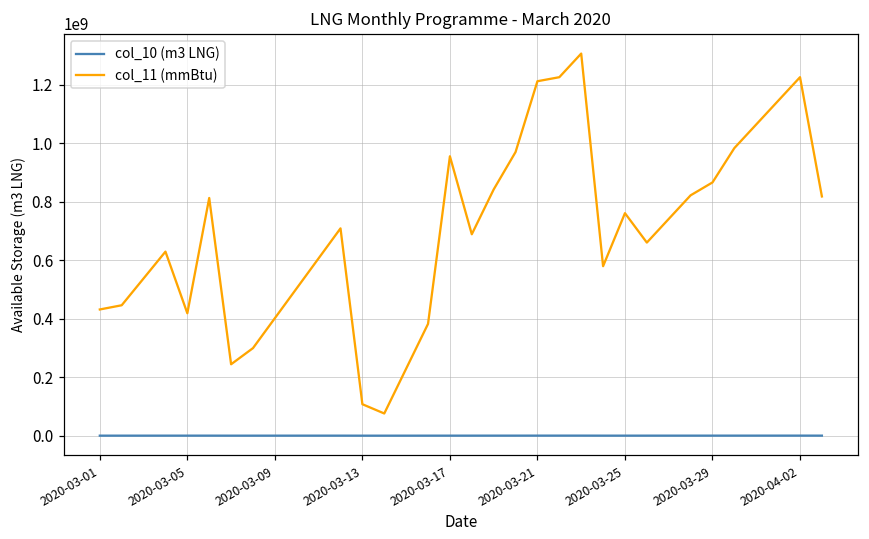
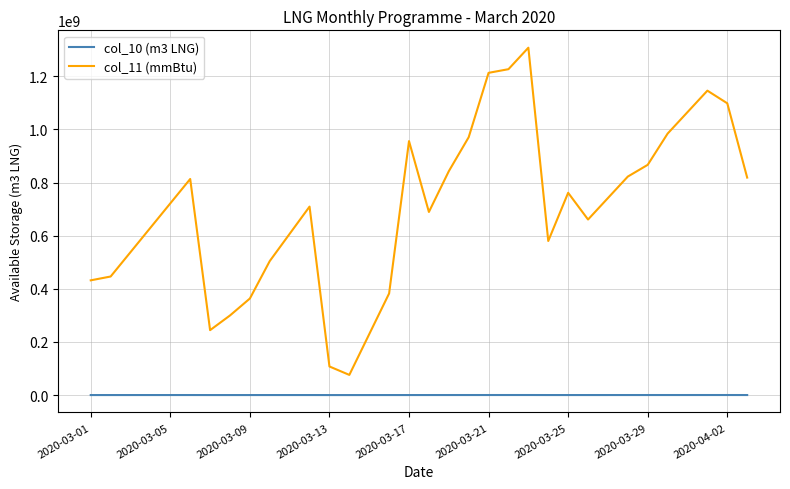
  {
    "col_10 (m3 LNG)": {
      "2020-03-01": 0,
      "2020-03-05": 0,
      "2020-03-09": 0,
      "2020-03-13": 0,
      "2020-03-17": 0,
      "2020-03-21": 0,
      "2020-03-25": 0,
      "2020-03-29": 0,
      "2020-04-02": 0
    },
    "col_11 (mmBtu)": {
      "2020-03-01": 430000000,
-     "2020-03-05": 420000000,
-     "2020-03-09": 400000000,
+     "2020-03-05": 720000000,
+     "2020-03-09": 360000000,
      "2020-03-13": 110000000,
      "2020-03-17": 960000000,
      "2020-03-21": 1210000000,
      "2020-03-25": 760000000,
      "2020-03-29": 870000000,
-     "2020-04-02": 1230000000
+     "2020-04-02": 1100000000
    }
  }
